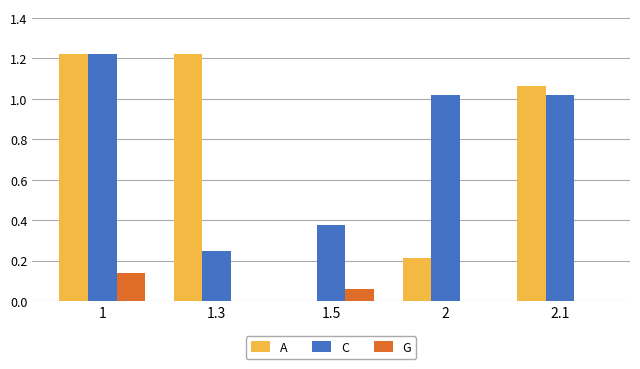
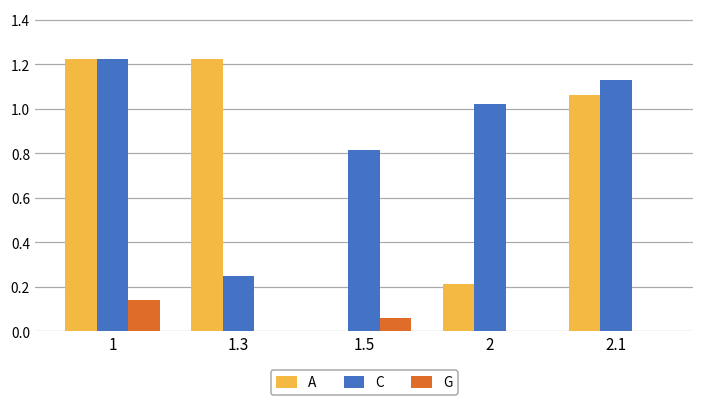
  {
    "A": {
      "1": 1.22,
      "1.3": 1.22,
      "1.5": 0.00,
      "2": 0.21,
      "2.1": 1.06
    },
    "C": {
      "1": 1.22,
      "1.3": 0.25,
-     "1.5": 0.38,
+     "1.5": 0.81,
      "2": 1.02,
-     "2.1": 1.02
+     "2.1": 1.13
    },
    "G": {
      "1": 0.14,
      "1.3": 0.00,
      "1.5": 0.06,
      "2": 0.00,
      "2.1": 0.00
    }
  }
